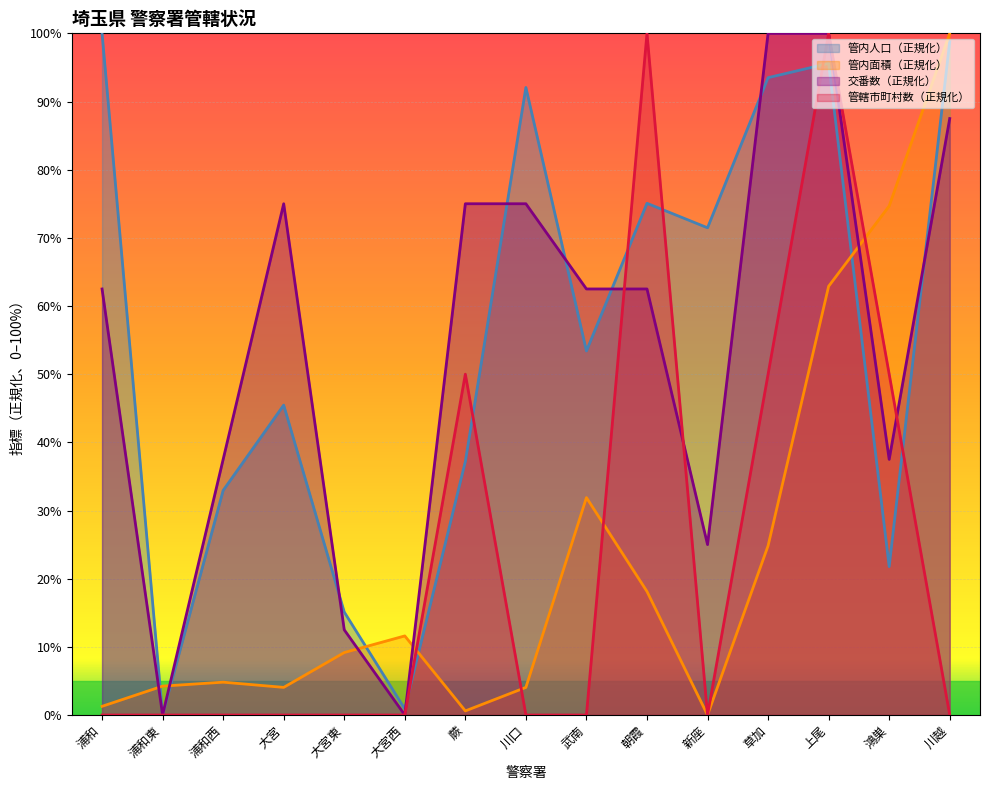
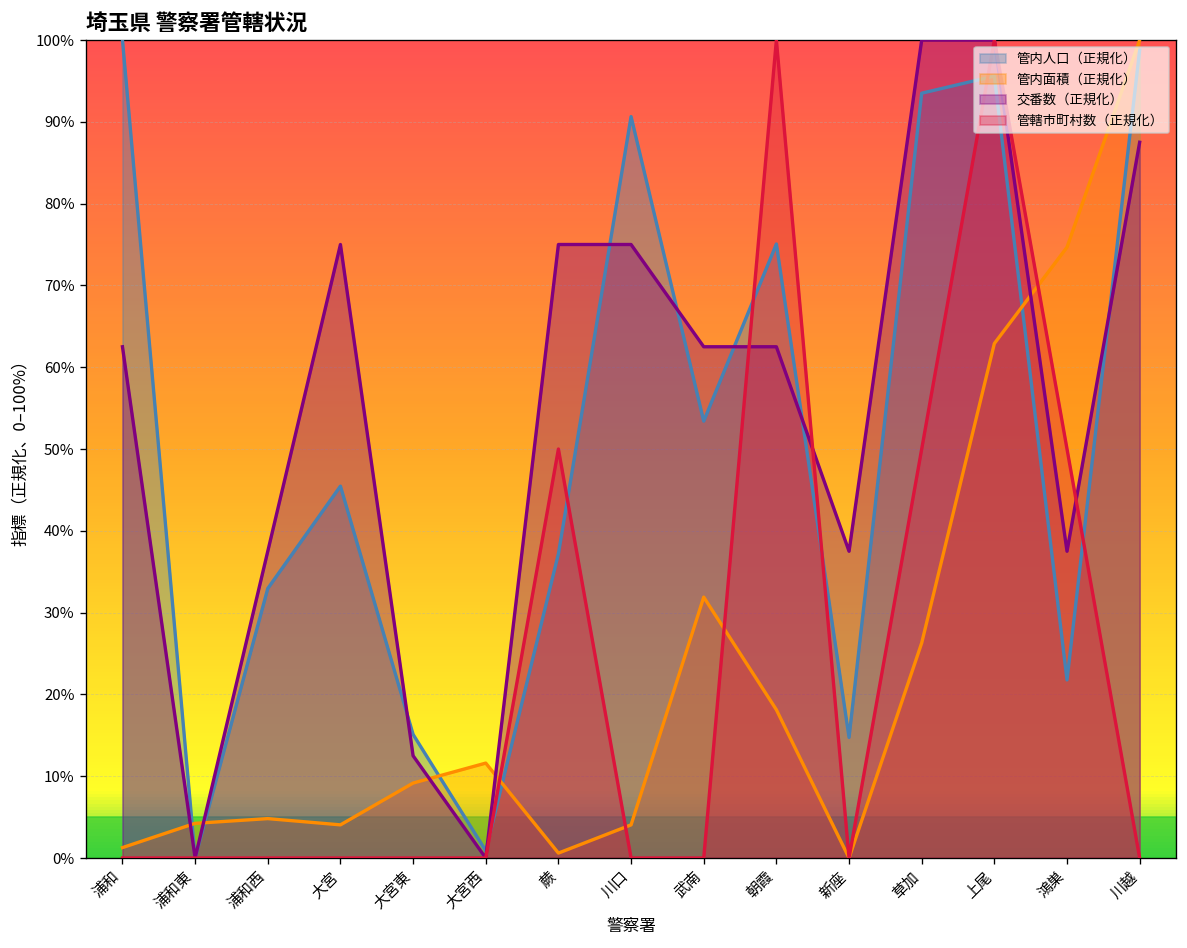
  {
    "管内人口（正規化）": {
      "浦和": "100%",
      "浦和西": "33%",
      "大宮": "45%",
      "大宮東": "15%",
      "蕨": "37%",
-     "川口": "92%",
+     "川口": "91%",
      "武南": "53%",
      "朝霞": "75%",
-     "新座": "71%",
+     "新座": "15%",
      "草加": "93%",
      "鴻巣": "22%"
    },
    "管内面積（正規化）": {
      "大宮東": "9%",
      "大宮西": "12%",
      "武南": "32%",
      "朝霞": "18%",
-     "草加": "25%",
+     "草加": "26%",
      "上尾": "63%",
      "鴻巣": "75%",
      "川越": "100%"
    },
    "交番数（正規化）": {
      "浦和": "63%",
      "浦和西": "38%",
      "大宮": "75%",
      "大宮東": "13%",
      "蕨": "75%",
      "川口": "75%",
      "武南": "63%",
      "朝霞": "63%",
-     "新座": "25%",
+     "新座": "38%",
      "草加": "100%",
      "鴻巣": "38%",
      "川越": "88%"
    },
    "管轄市町村数（正規化）": {
      "蕨": "50%",
      "朝霞": "100%",
      "草加": "50%",
      "鴻巣": "50%"
    }
  }
